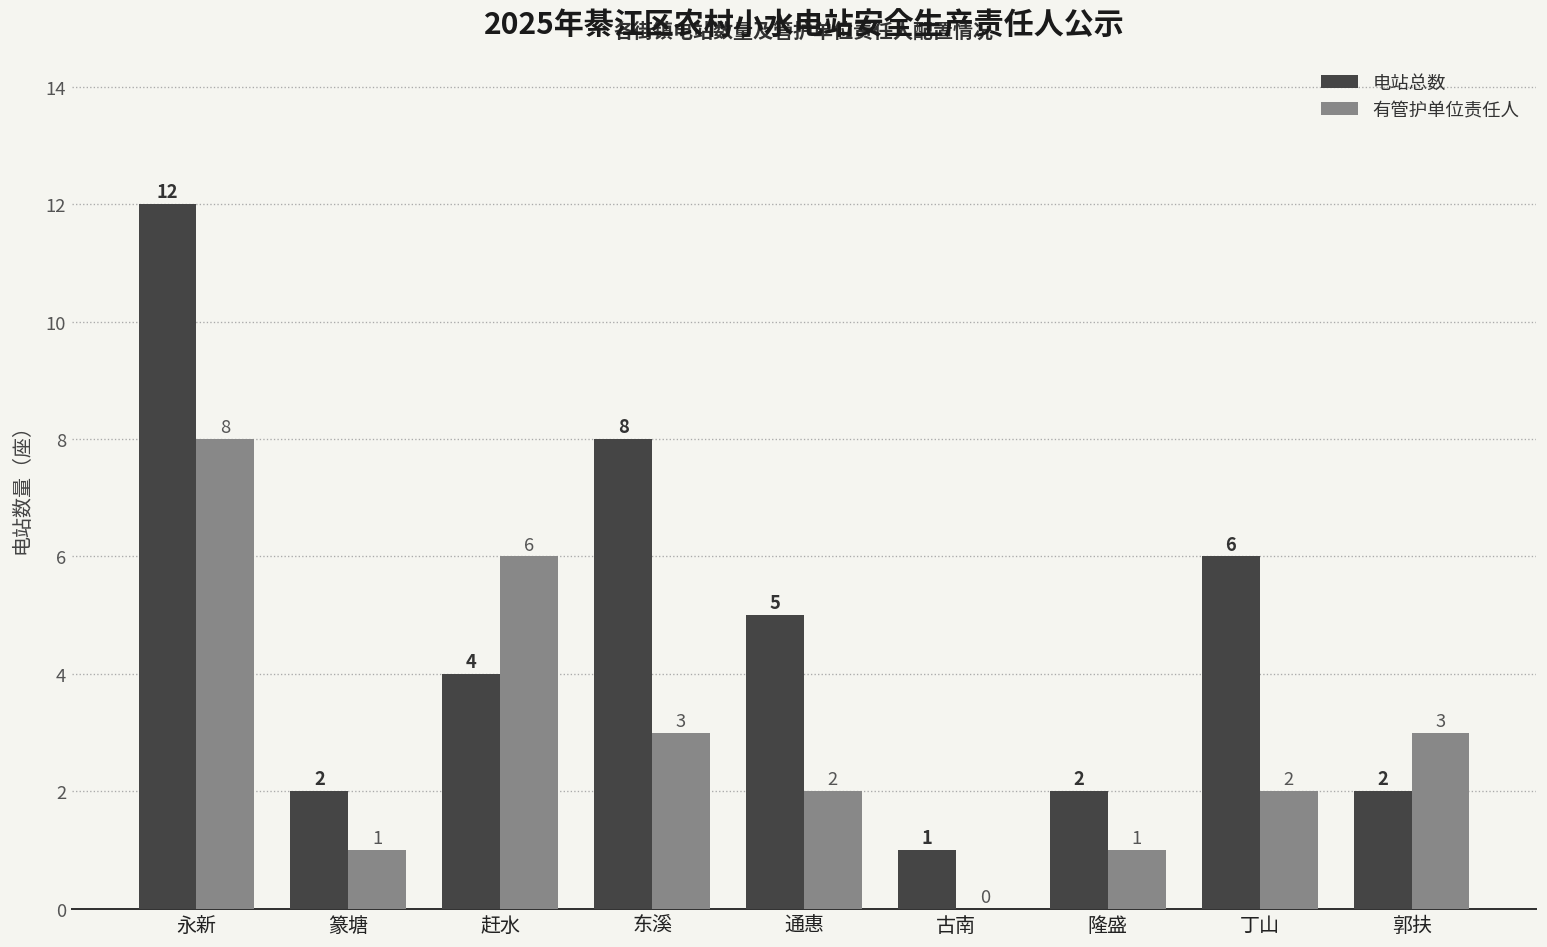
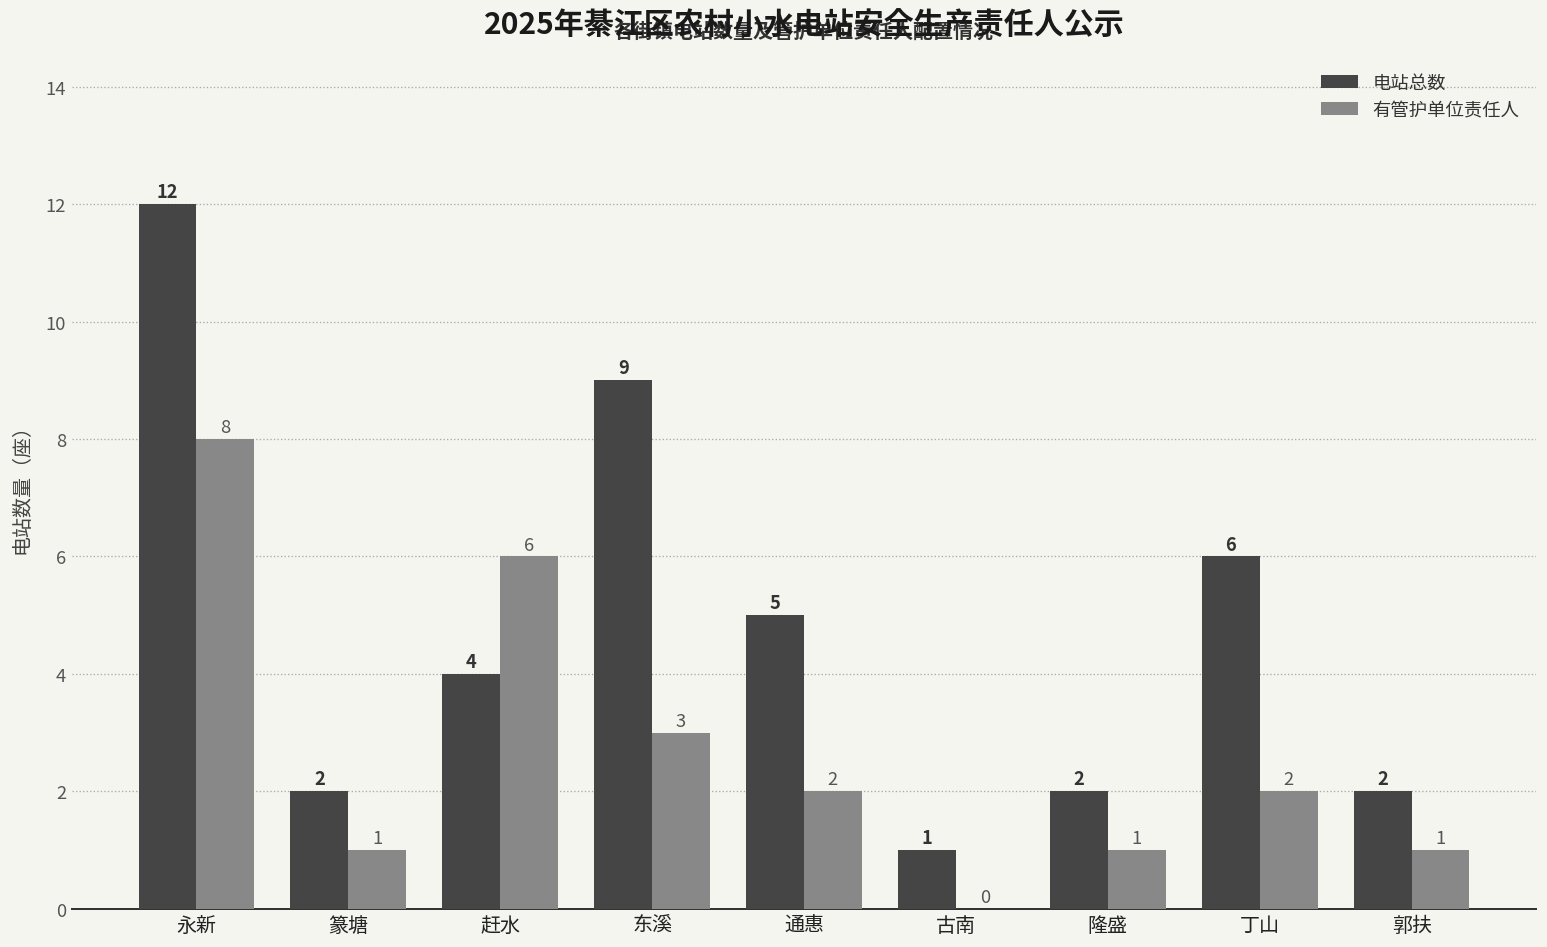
  {
    "电站总数": {
      "永新": 12,
      "篆塘": 2,
      "赶水": 4,
-     "东溪": 8,
+     "东溪": 9,
      "通惠": 5,
      "古南": 1,
      "隆盛": 2,
      "丁山": 6,
      "郭扶": 2
    },
    "有管护单位责任人": {
      "永新": 8,
      "篆塘": 1,
      "赶水": 6,
      "东溪": 3,
      "通惠": 2,
      "古南": 0,
      "隆盛": 1,
      "丁山": 2,
-     "郭扶": 3
+     "郭扶": 1
    }
  }
